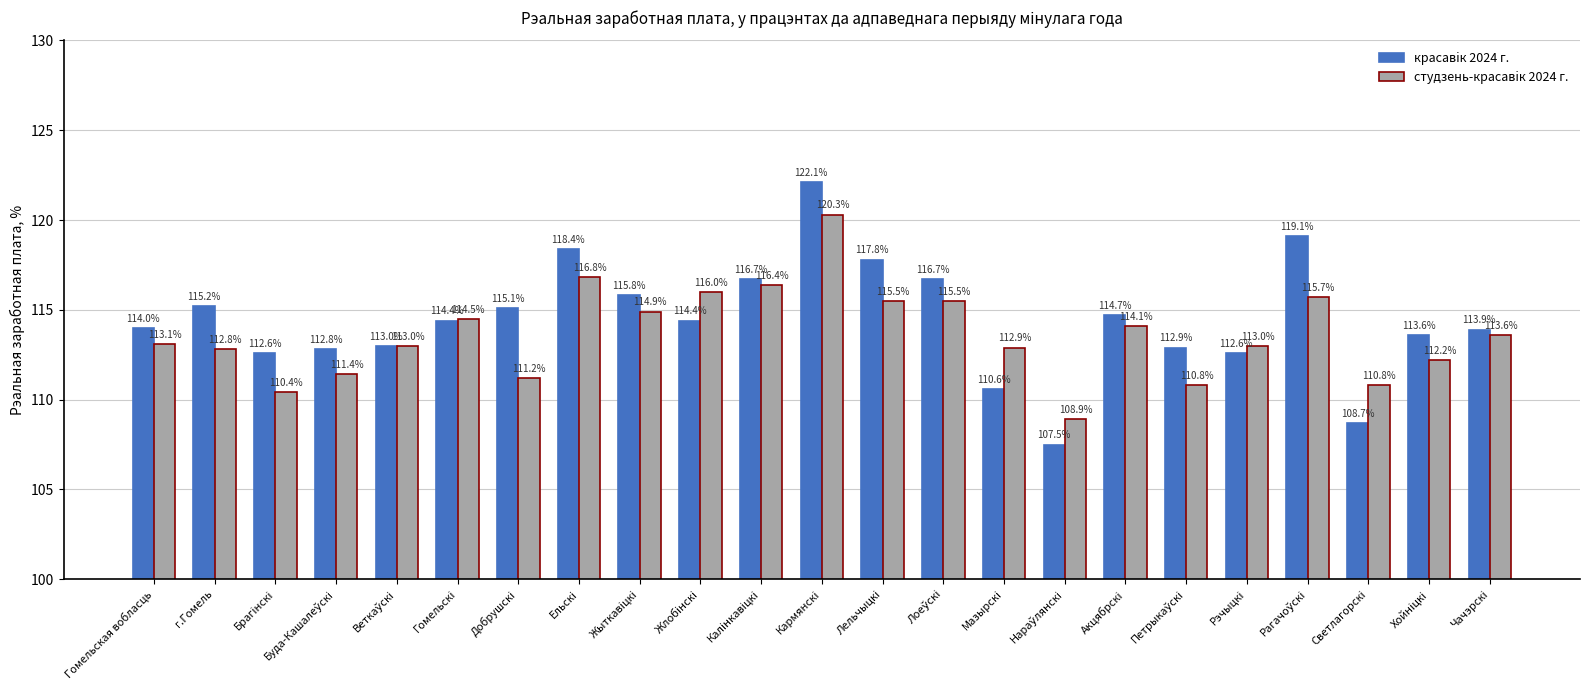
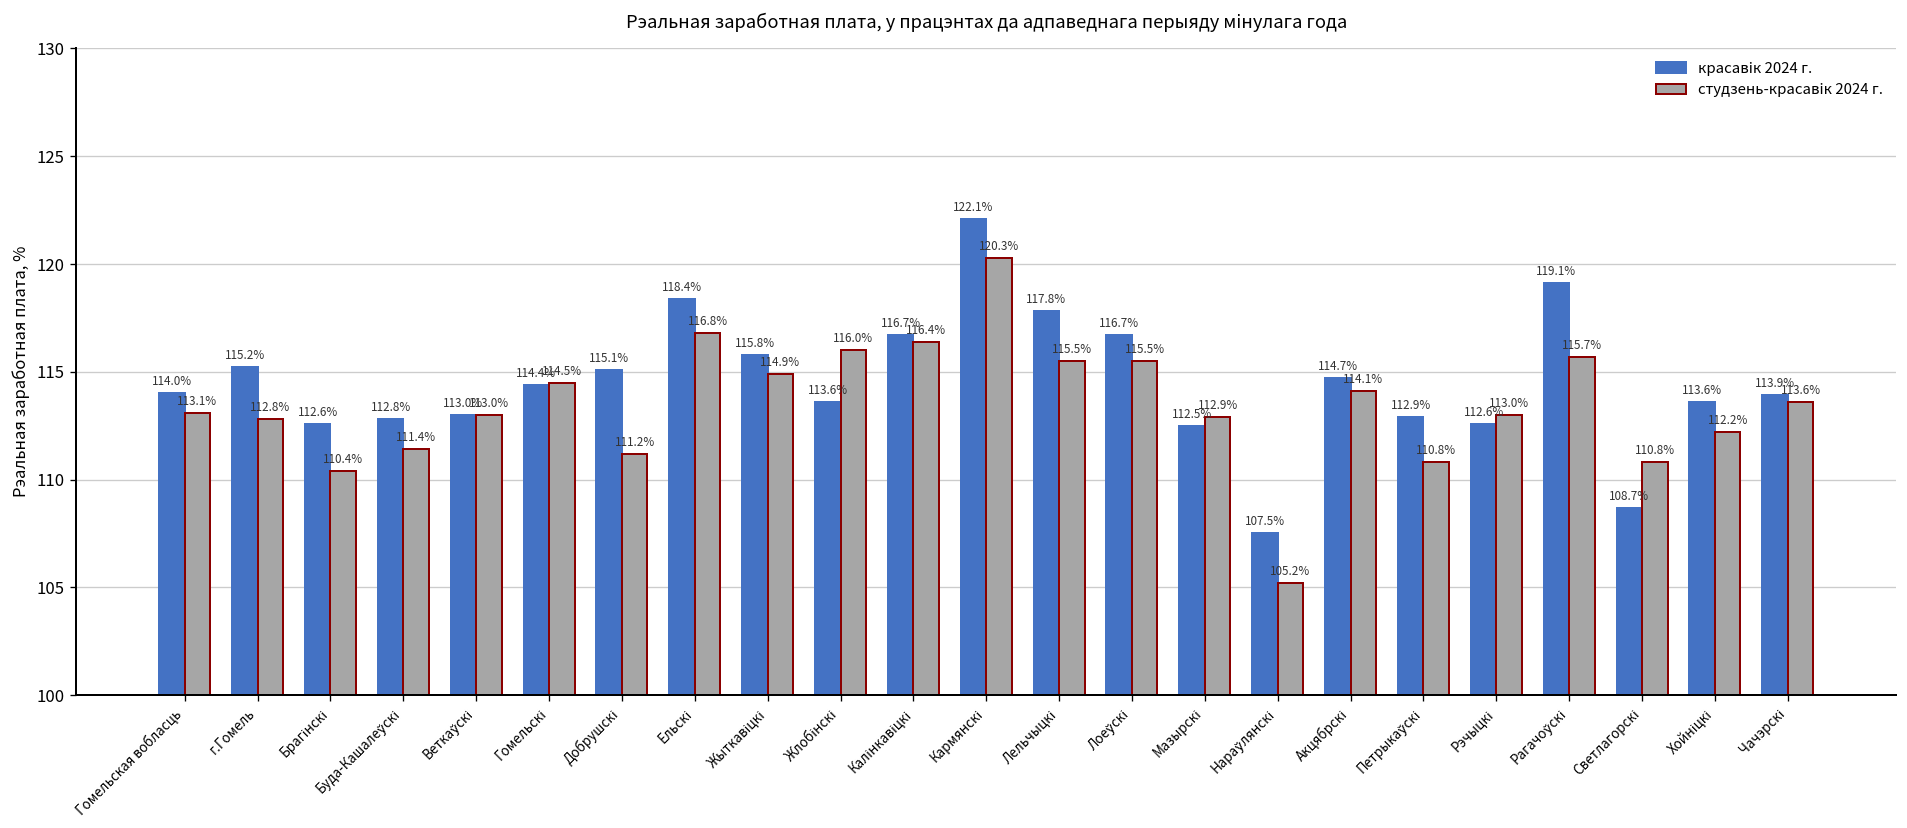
  {
    "красавiк 2024 г.": {
      "Гомельская вобласць": "114.0%",
      "г.Гомель": "115.2%",
      "Брагінскі": "112.6%",
      "Буда-Кашалеўскі": "112.8%",
      "Добрушскі": "115.1%",
      "Ельскі": "118.4%",
      "Жыткавіцкі": "115.8%",
-     "Жлобінскі": "114.4%",
+     "Жлобінскі": "113.6%",
      "Кармянскі": "122.1%",
      "Лельчыцкі": "117.8%",
      "Лоеўскі": "116.7%",
-     "Мазырскі": "110.6%",
+     "Мазырскі": "112.5%",
      "Нараўлянскі": "107.5%",
      "Акцябрскі": "114.7%",
      "Петрыкаўскі": "112.9%",
      "Рэчыцкі": "112.6%",
      "Рагачоўскі": "119.1%",
      "Светлагорскі": "108.7%",
      "Хойніцкі": "113.6%"
    },
    "студзень-красавiк 2024 г.": {
      "Гомельская вобласць": "113.1%",
      "г.Гомель": "112.8%",
      "Брагінскі": "110.4%",
      "Буда-Кашалеўскі": "111.4%",
      "Добрушскі": "111.2%",
      "Ельскі": "116.8%",
      "Жыткавіцкі": "114.9%",
      "Жлобінскі": "116.0%",
      "Кармянскі": "120.3%",
      "Лельчыцкі": "115.5%",
      "Лоеўскі": "115.5%",
      "Мазырскі": "112.9%",
-     "Нараўлянскі": "108.9%",
+     "Нараўлянскі": "105.2%",
      "Акцябрскі": "114.1%",
      "Петрыкаўскі": "110.8%",
      "Рэчыцкі": "113.0%",
      "Рагачоўскі": "115.7%",
      "Светлагорскі": "110.8%",
      "Хойніцкі": "112.2%"
    }
  }
